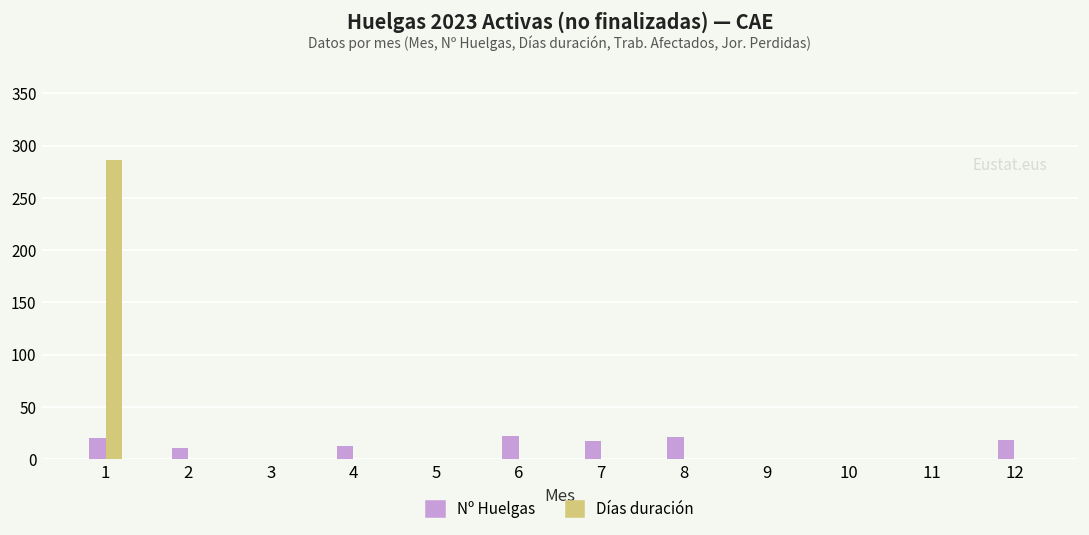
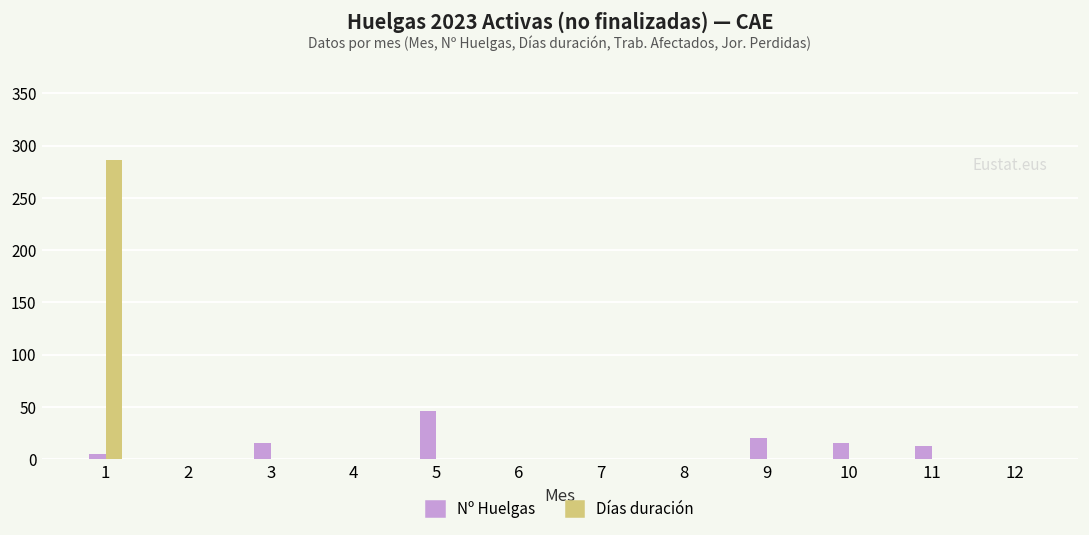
  {
    "Nº Huelgas": {
-     "1": 20,
-     "2": 10,
-     "3": 0,
-     "4": 10,
-     "5": 0,
-     "6": 20,
-     "7": 20,
-     "8": 20,
-     "9": 0,
-     "10": 0,
-     "11": 0,
-     "12": 20
+     "1": 10,
+     "2": 0,
+     "3": 20,
+     "4": 0,
+     "5": 50,
+     "6": 0,
+     "7": 0,
+     "8": 0,
+     "9": 20,
+     "10": 20,
+     "11": 10,
+     "12": 0
    },
    "Días duración": {
      "1": 290,
      "2": 0,
      "3": 0,
      "4": 0,
      "5": 0,
      "6": 0,
      "7": 0,
      "8": 0,
      "9": 0,
      "10": 0,
      "11": 0,
      "12": 0
    }
  }
